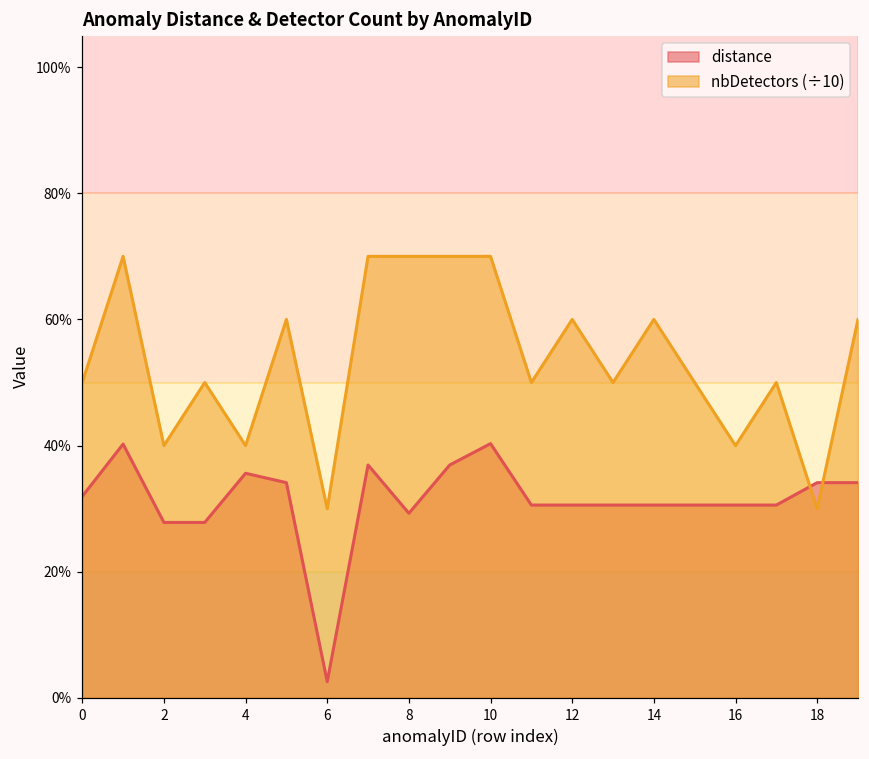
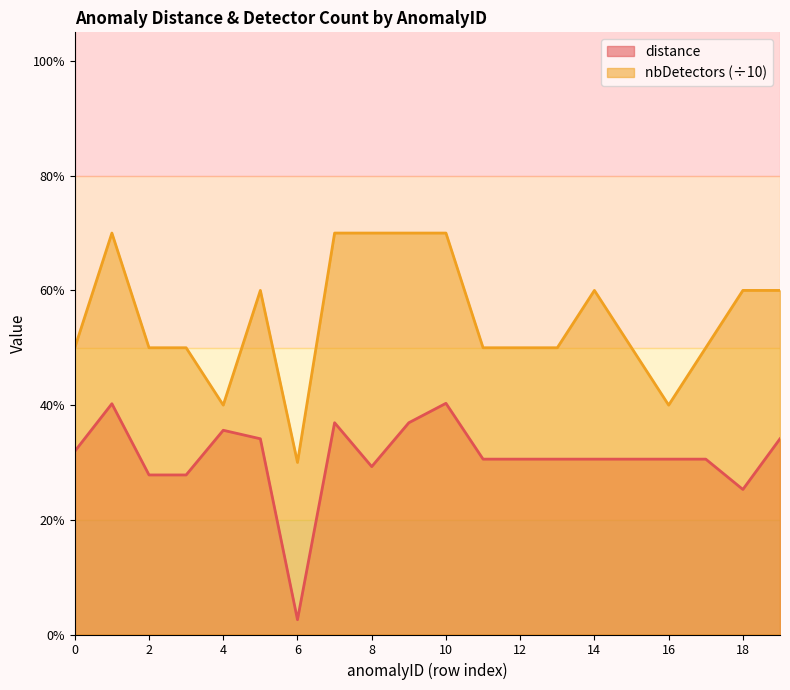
  {
    "distance": {
      "0": "32%",
      "2": "28%",
      "4": "36%",
      "6": "3%",
      "8": "29%",
      "10": "40%",
      "12": "31%",
      "14": "31%",
      "16": "31%",
-     "18": "34%"
+     "18": "25%"
    },
    "nbDetectors (÷10)": {
      "0": "50%",
-     "2": "40%",
+     "2": "50%",
      "4": "40%",
      "6": "30%",
      "8": "70%",
      "10": "70%",
-     "12": "60%",
+     "12": "50%",
      "14": "60%",
      "16": "40%",
-     "18": "30%"
+     "18": "60%"
    }
  }
